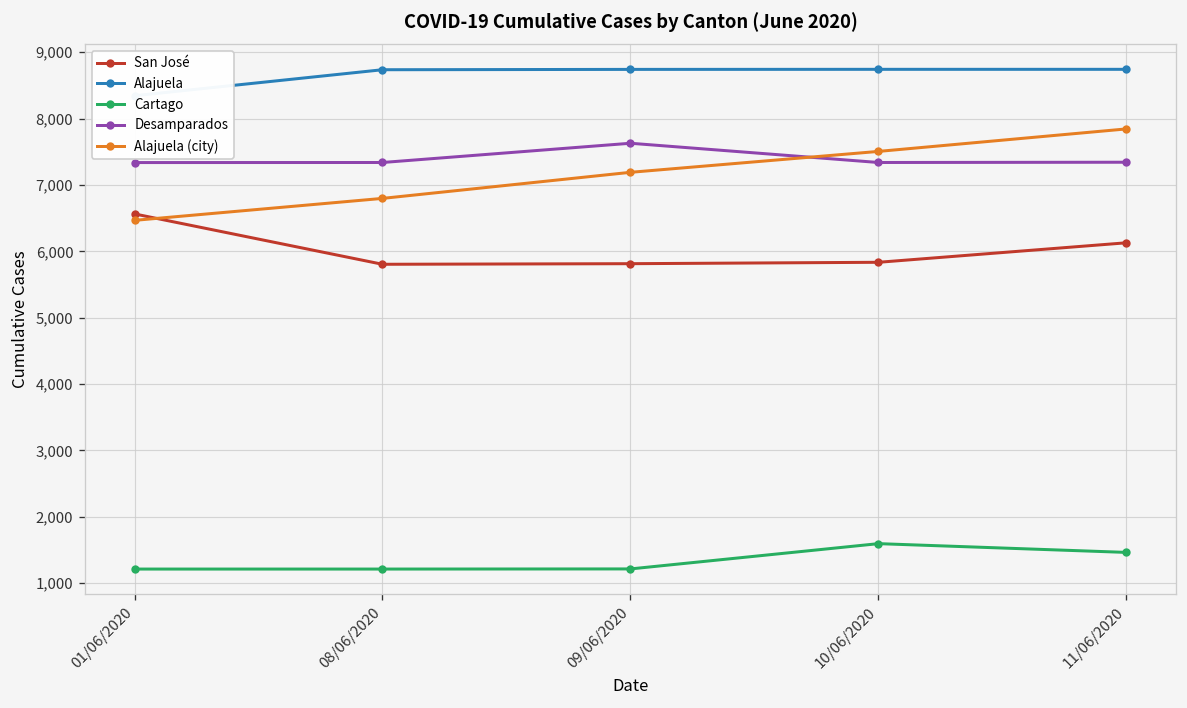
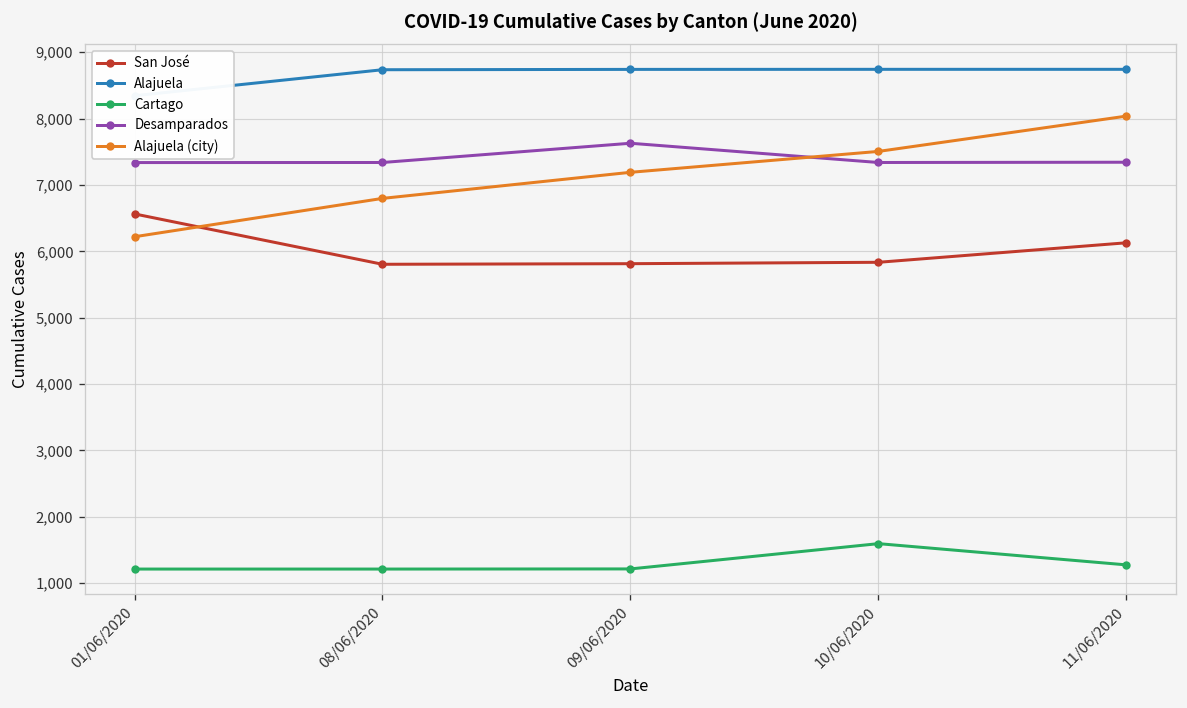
  {
    "San José": {
      "01/06/2020": "6,600",
      "08/06/2020": "5,800",
      "09/06/2020": "5,800",
      "10/06/2020": "5,800",
      "11/06/2020": "6,100"
    },
    "Alajuela": {
      "08/06/2020": "8,700",
      "09/06/2020": "8,700",
      "10/06/2020": "8,700",
      "11/06/2020": "8,700"
    },
    "Cartago": {
      "01/06/2020": "1,200",
      "08/06/2020": "1,200",
      "09/06/2020": "1,200",
      "10/06/2020": "1,600",
-     "11/06/2020": "1,500"
+     "11/06/2020": "1,300"
    },
    "Desamparados": {
      "01/06/2020": "7,300",
      "08/06/2020": "7,300",
      "09/06/2020": "7,600",
      "10/06/2020": "7,300",
      "11/06/2020": "7,300"
    },
    "Alajuela (city)": {
-     "01/06/2020": "6,500",
+     "01/06/2020": "6,200",
      "08/06/2020": "6,800",
      "09/06/2020": "7,200",
      "10/06/2020": "7,500",
-     "11/06/2020": "7,800"
+     "11/06/2020": "8,000"
    }
  }
